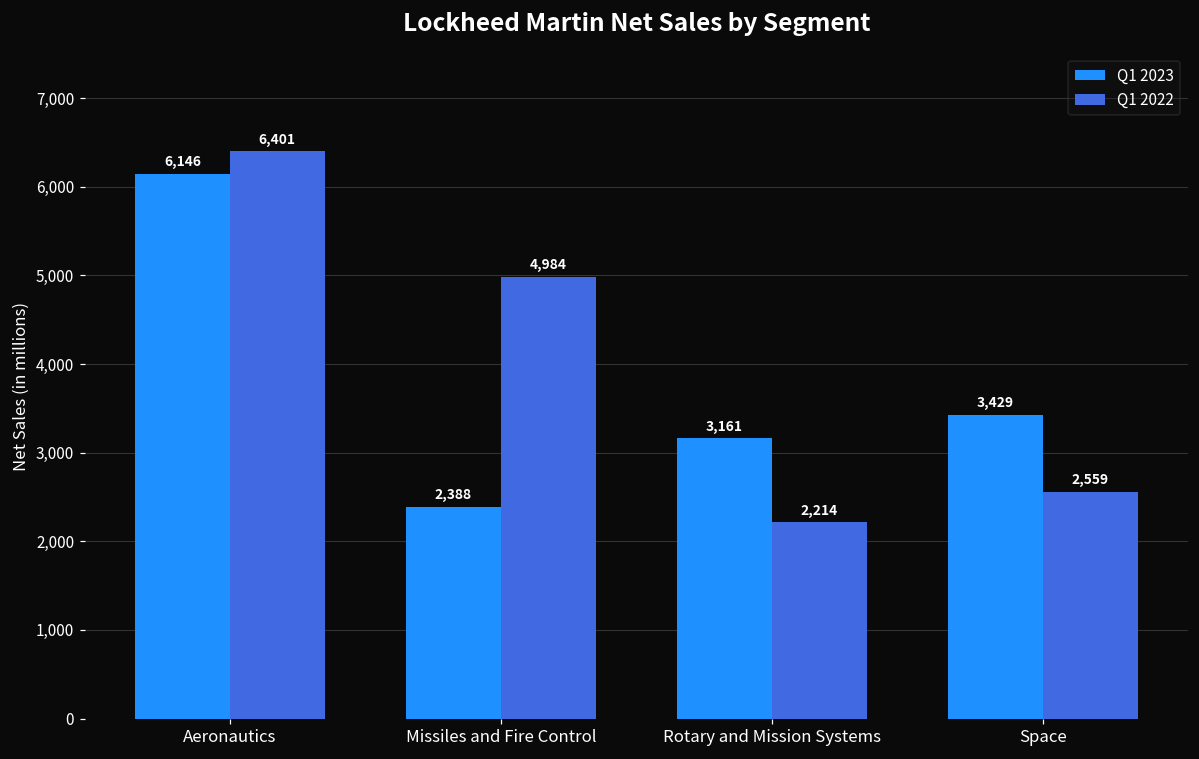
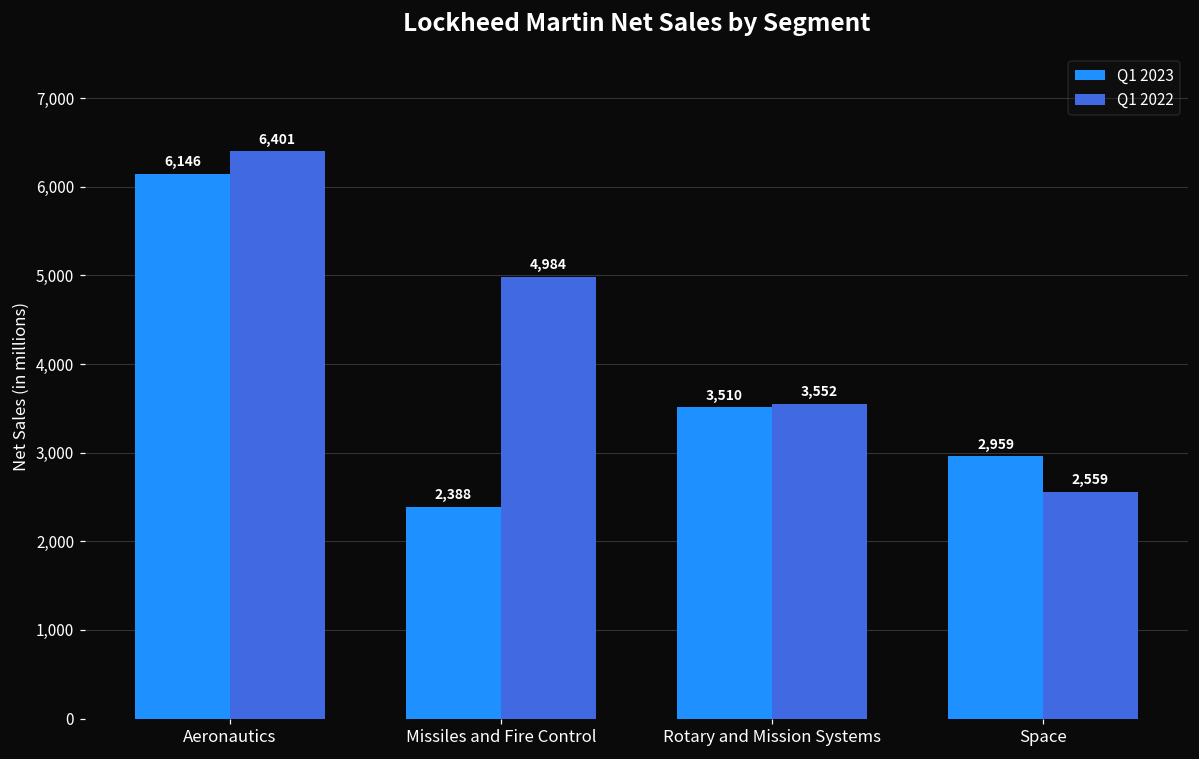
  {
    "Q1 2023": {
      "Aeronautics": "6,146",
      "Missiles and Fire Control": "2,388",
-     "Rotary and Mission Systems": "3,161",
-     "Space": "3,429"
+     "Rotary and Mission Systems": "3,510",
+     "Space": "2,959"
    },
    "Q1 2022": {
      "Aeronautics": "6,401",
      "Missiles and Fire Control": "4,984",
-     "Rotary and Mission Systems": "2,214",
+     "Rotary and Mission Systems": "3,552",
      "Space": "2,559"
    }
  }
